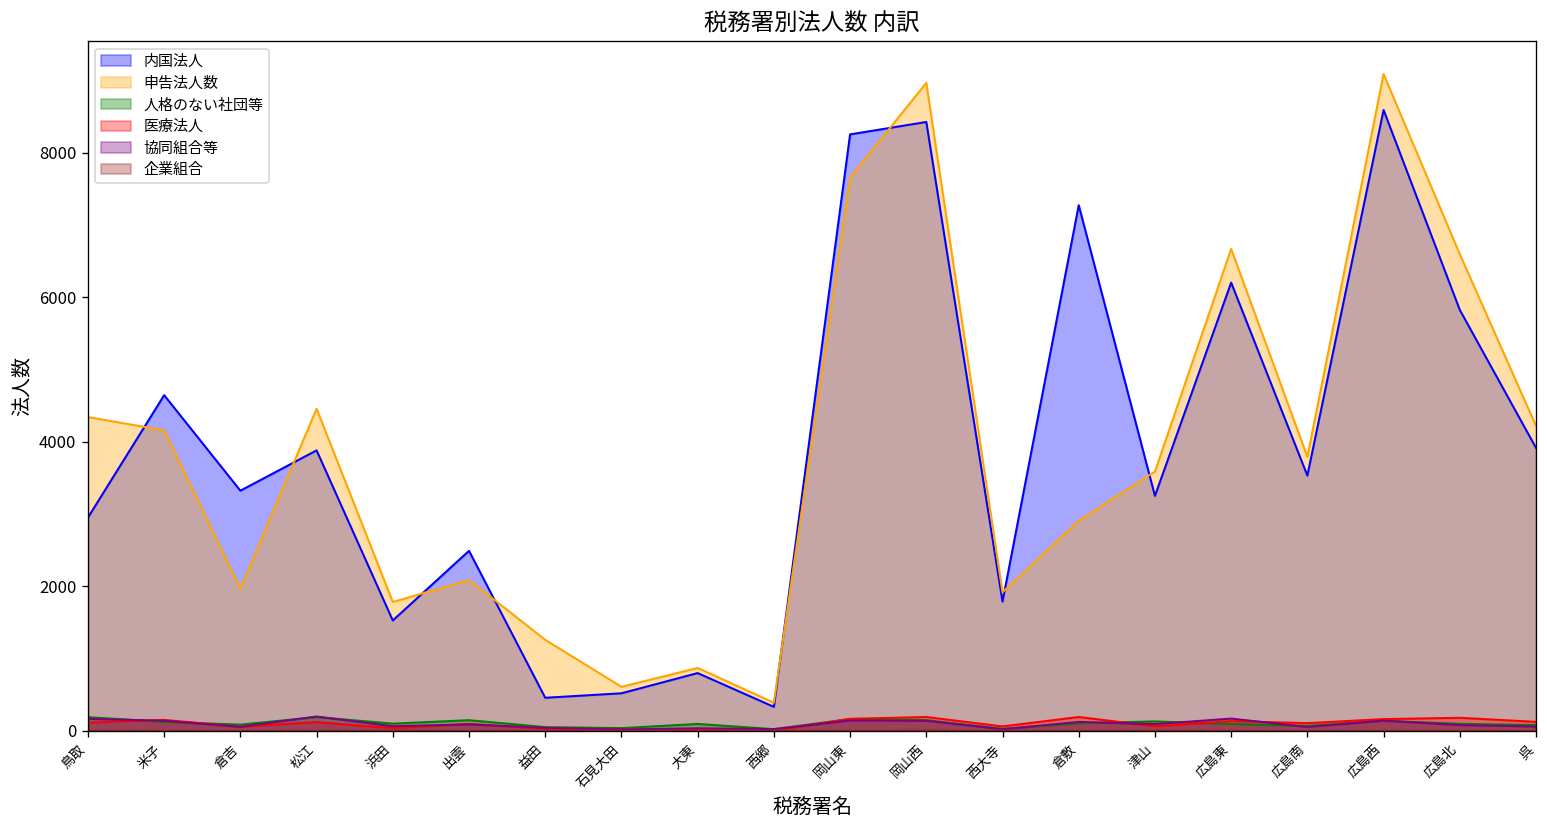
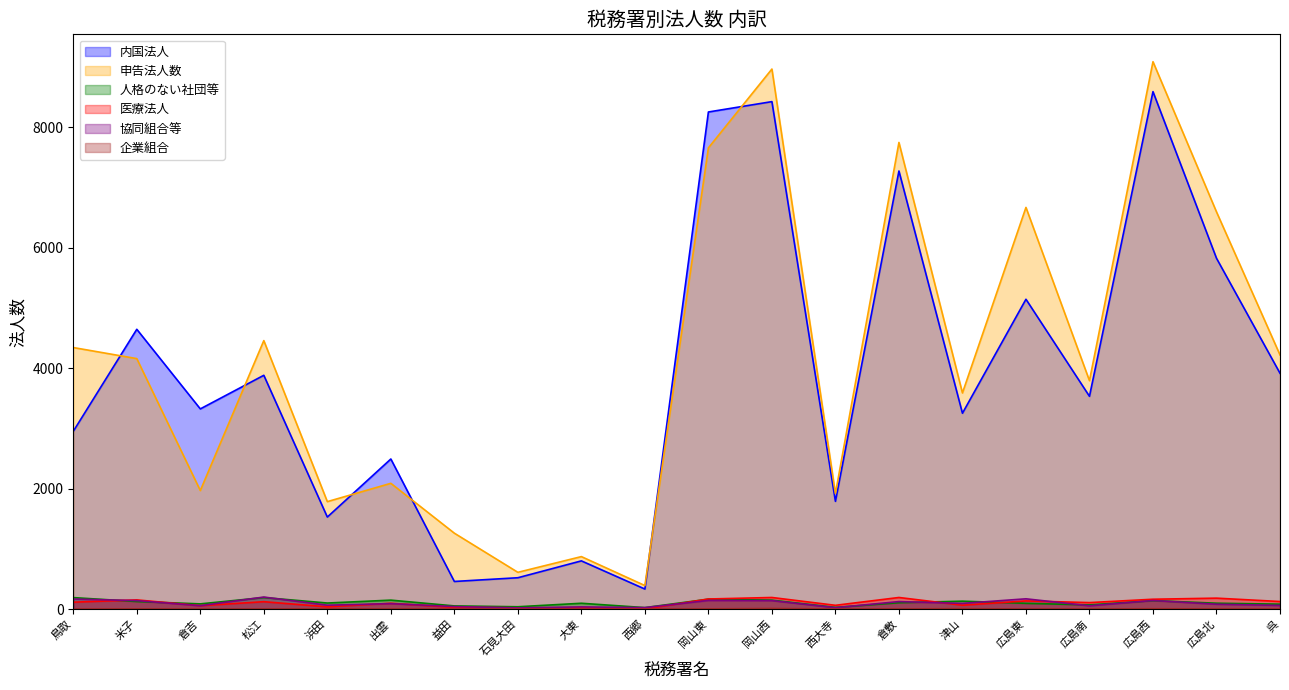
  {
    "内国法人": {
      "鳥取": 3000,
      "米子": 4600,
      "倉吉": 3300,
      "松江": 3900,
      "浜田": 1500,
      "出雲": 2500,
      "益田": 500,
      "石見大田": 500,
      "大東": 800,
      "西郷": 300,
      "岡山東": 8300,
      "岡山西": 8400,
      "西大寺": 1800,
      "倉敷": 7300,
      "津山": 3300,
-     "広島東": 6200,
+     "広島東": 5100,
      "広島南": 3500,
      "広島西": 8600,
      "広島北": 5800,
      "呉": 3900
    },
    "申告法人数": {
      "鳥取": 4300,
      "米子": 4200,
      "倉吉": 2000,
      "松江": 4500,
      "浜田": 1800,
      "出雲": 2100,
      "益田": 1300,
      "石見大田": 600,
      "大東": 900,
      "西郷": 400,
      "岡山東": 7700,
      "岡山西": 9000,
      "西大寺": 1900,
-     "倉敷": 2900,
+     "倉敷": 7800,
      "津山": 3600,
      "広島東": 6700,
      "広島南": 3800,
      "広島西": 9100,
      "広島北": 6600,
      "呉": 4200
    },
    "人格のない社団等": {
      "出雲": 100,
      "大東": 100
    }
  }
